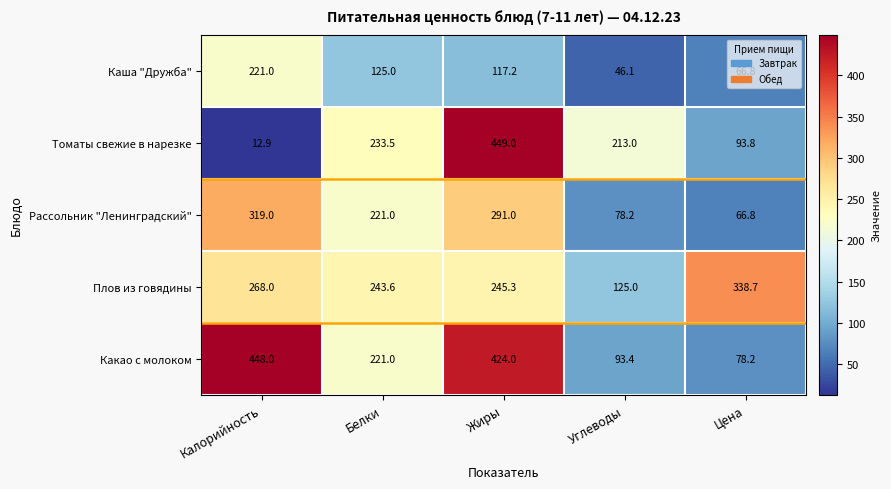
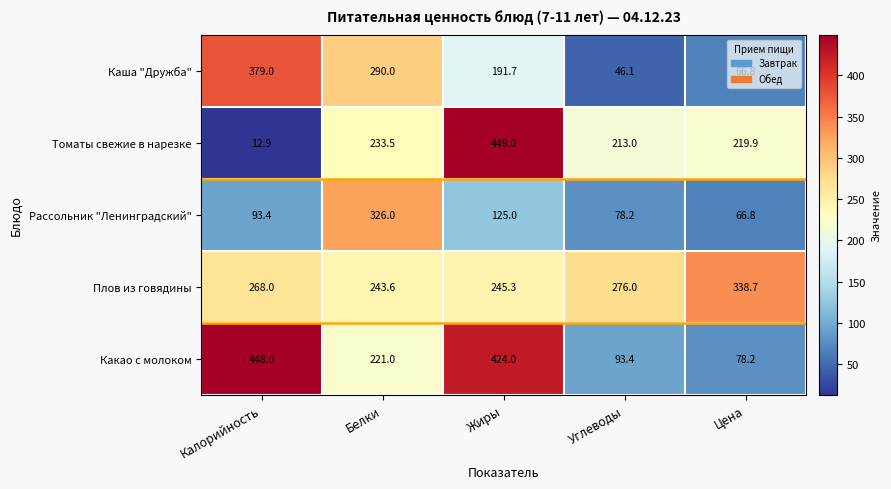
  {
    "Каша \"Дружба\"": {
-     "Калорийность": 221.0,
-     "Белки": 125.0,
-     "Жиры": 117.2,
+     "Калорийность": 379.0,
+     "Белки": 290.0,
+     "Жиры": 191.7,
      "Углеводы": 46.1
    },
    "Томаты свежие в нарезке": {
      "Калорийность": 12.9,
      "Белки": 233.5,
      "Жиры": 449.0,
      "Углеводы": 213.0,
-     "Цена": 93.8
+     "Цена": 219.9
    },
    "Рассольник \"Ленинградский\"": {
-     "Калорийность": 319.0,
-     "Белки": 221.0,
-     "Жиры": 291.0,
+     "Калорийность": 93.4,
+     "Белки": 326.0,
+     "Жиры": 125.0,
      "Углеводы": 78.2,
      "Цена": 66.8
    },
    "Плов из говядины": {
      "Калорийность": 268.0,
      "Белки": 243.6,
      "Жиры": 245.3,
-     "Углеводы": 125.0,
+     "Углеводы": 276.0,
      "Цена": 338.7
    },
    "Какао с молоком": {
      "Калорийность": 448.0,
      "Белки": 221.0,
      "Жиры": 424.0,
      "Углеводы": 93.4,
      "Цена": 78.2
    }
  }
